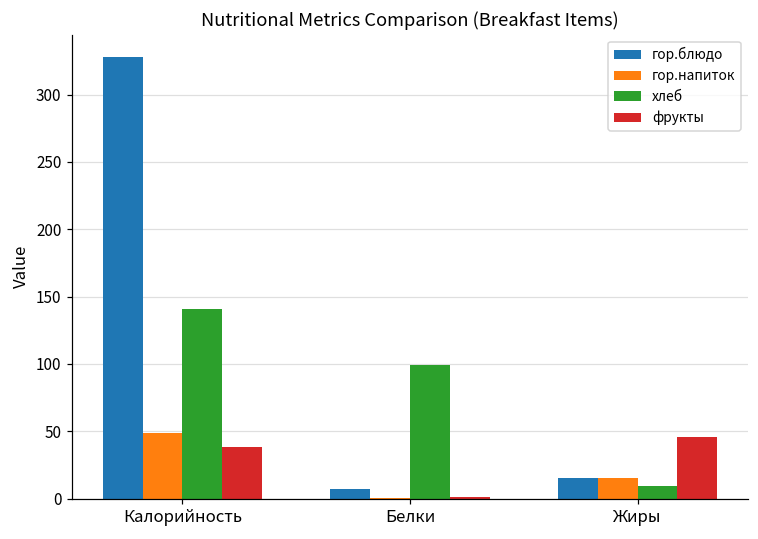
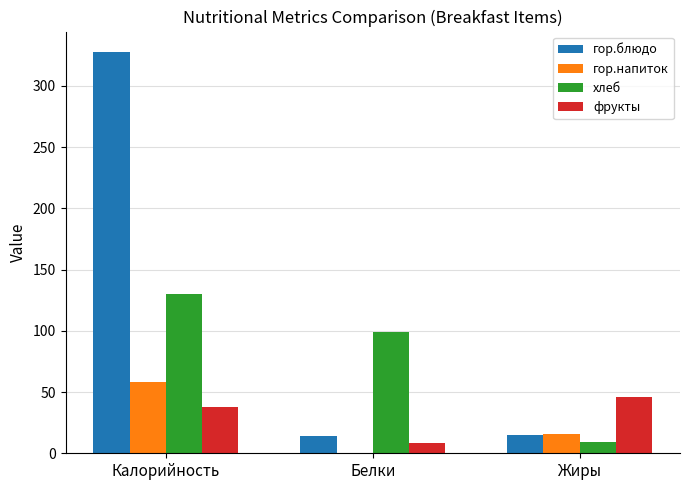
  {
    "гор.блюдо": {
      "Калорийность": 328,
-     "Белки": 7,
+     "Белки": 14,
      "Жиры": 15
    },
    "гор.напиток": {
-     "Калорийность": 49,
+     "Калорийность": 58,
      "Жиры": 16
    },
    "хлеб": {
-     "Калорийность": 141,
+     "Калорийность": 130,
      "Белки": 99,
      "Жиры": 9
    },
    "фрукты": {
      "Калорийность": 38,
-     "Белки": 1,
+     "Белки": 8,
      "Жиры": 46
    }
  }
